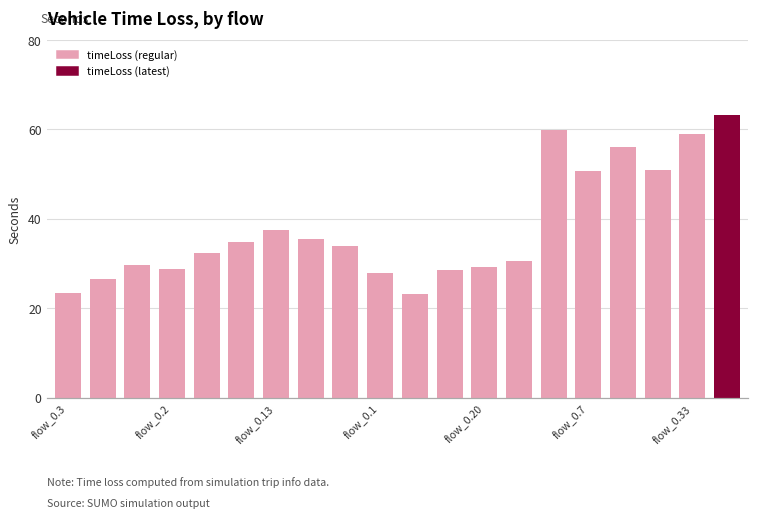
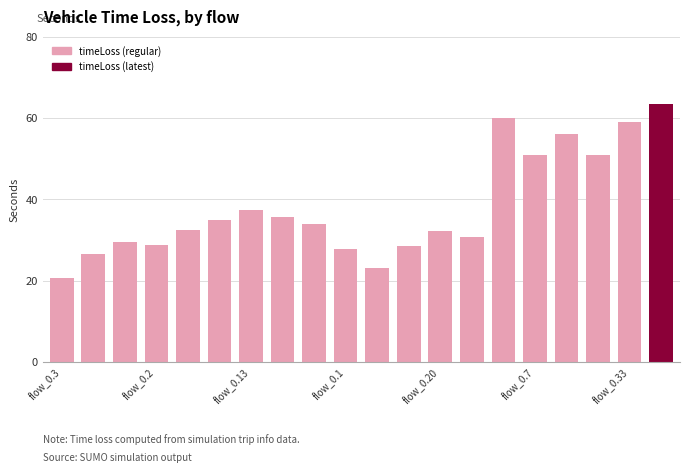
  {
-   "flow_0.3": 23,
+   "flow_0.3": 21,
    "flow_0.2": 29,
    "flow_0.13": 37,
    "flow_0.1": 28,
-   "flow_0.20": 29,
+   "flow_0.20": 32,
    "flow_0.7": 51,
    "flow_0.33": 59
  }
